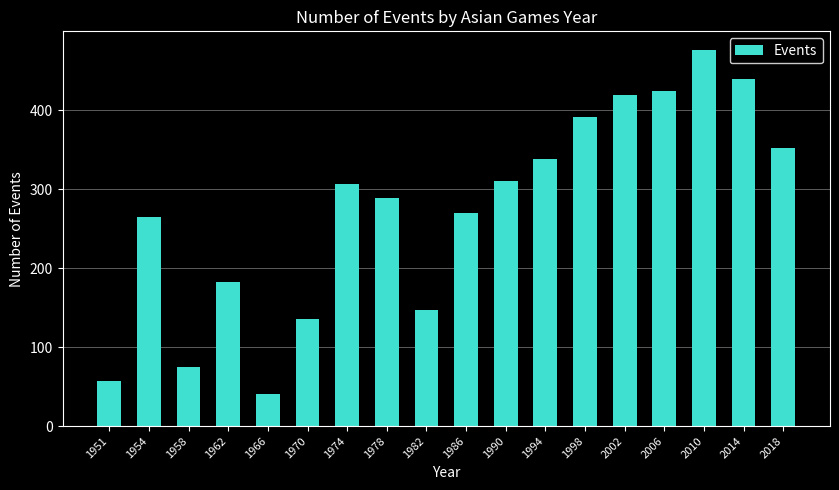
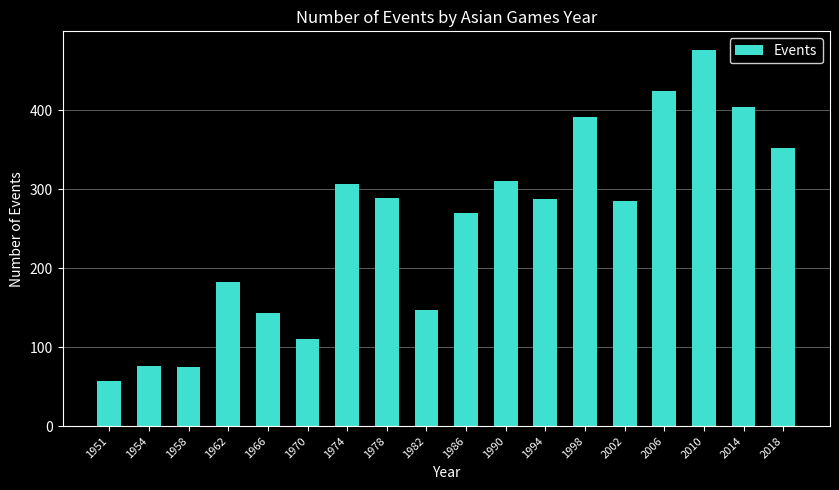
  {
    "1951": 60,
-   "1954": 270,
+   "1954": 80,
    "1958": 80,
    "1962": 180,
-   "1966": 40,
-   "1970": 140,
+   "1966": 140,
+   "1970": 110,
    "1974": 310,
    "1978": 290,
    "1982": 150,
    "1986": 270,
    "1990": 310,
-   "1994": 340,
+   "1994": 290,
    "1998": 390,
-   "2002": 420,
+   "2002": 290,
    "2006": 420,
    "2010": 480,
-   "2014": 440,
+   "2014": 400,
    "2018": 350
  }
